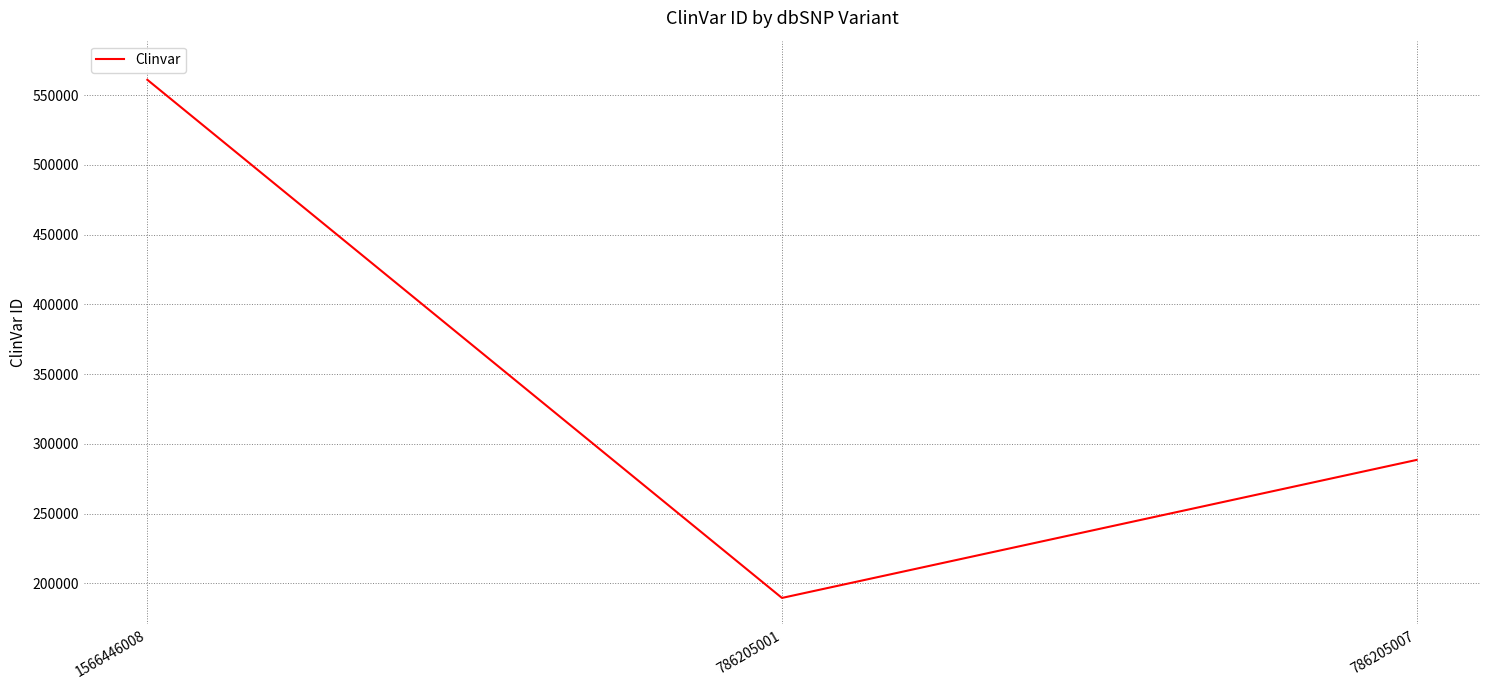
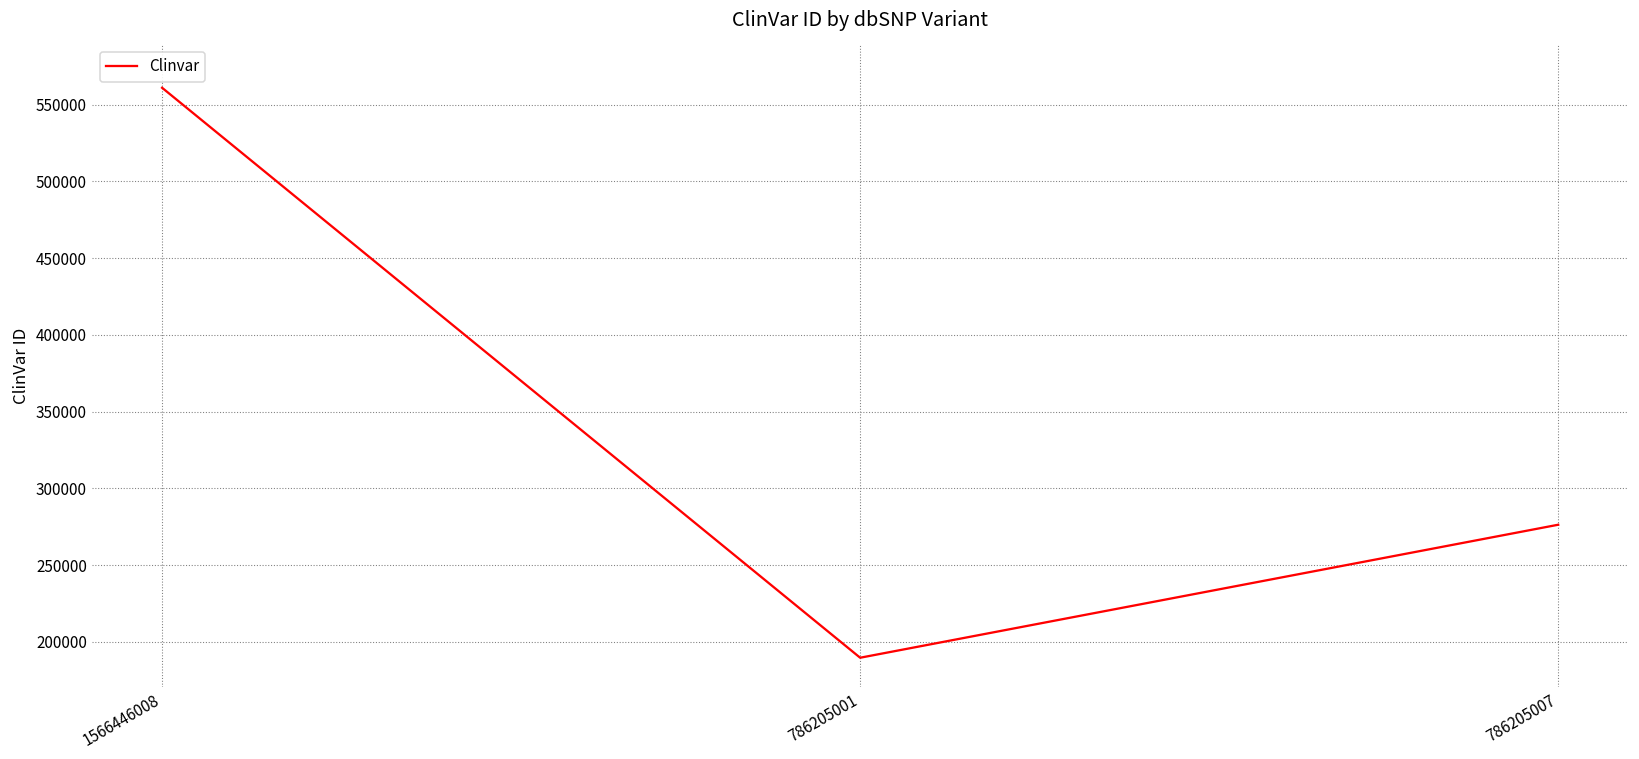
  {
    "1566446008": 561000,
    "786205001": 190000,
-   "786205007": 289000
+   "786205007": 276000
  }
